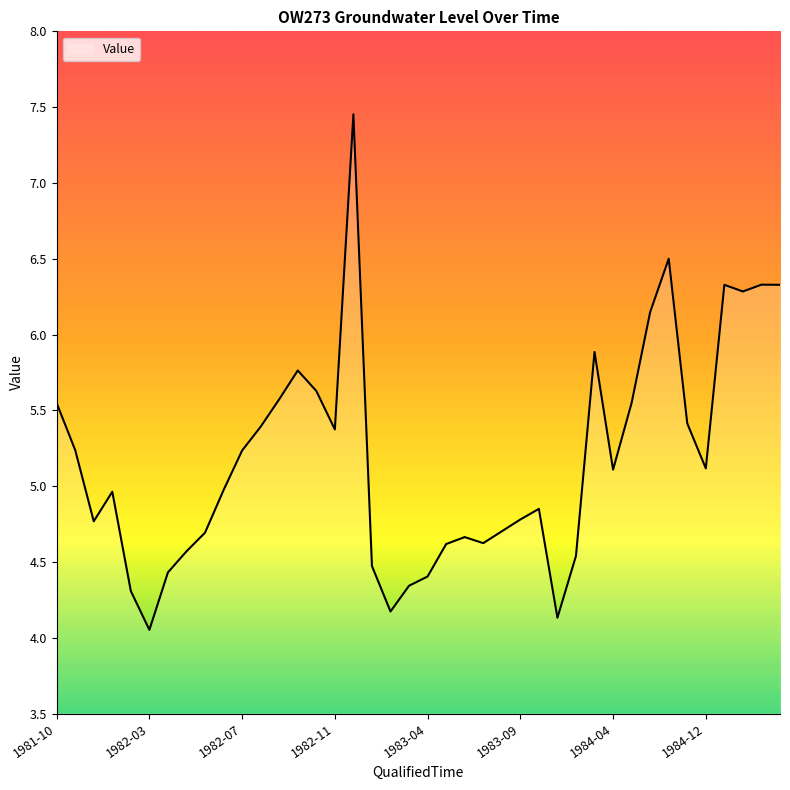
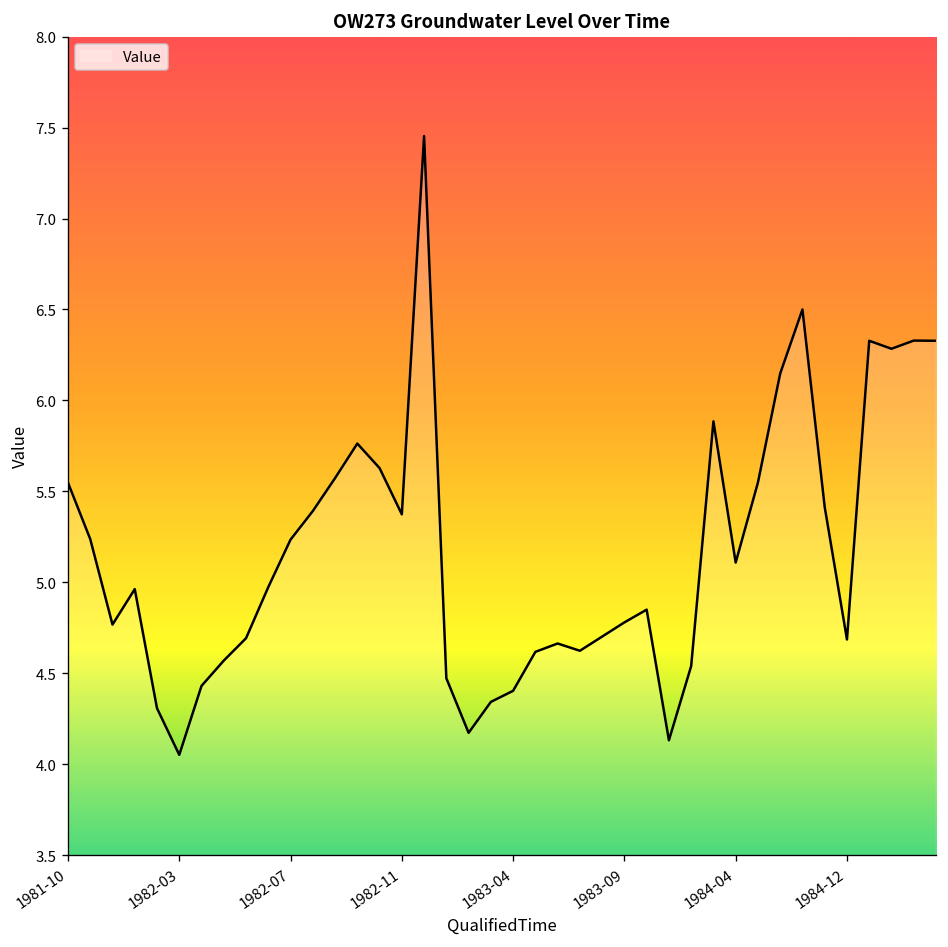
  {
    "1981-10": 5.55,
    "1982-03": 4.05,
    "1982-07": 5.24,
    "1982-11": 5.37,
    "1983-04": 4.40,
    "1983-09": 4.78,
    "1984-04": 5.11,
-   "1984-12": 5.12
+   "1984-12": 4.69
  }
